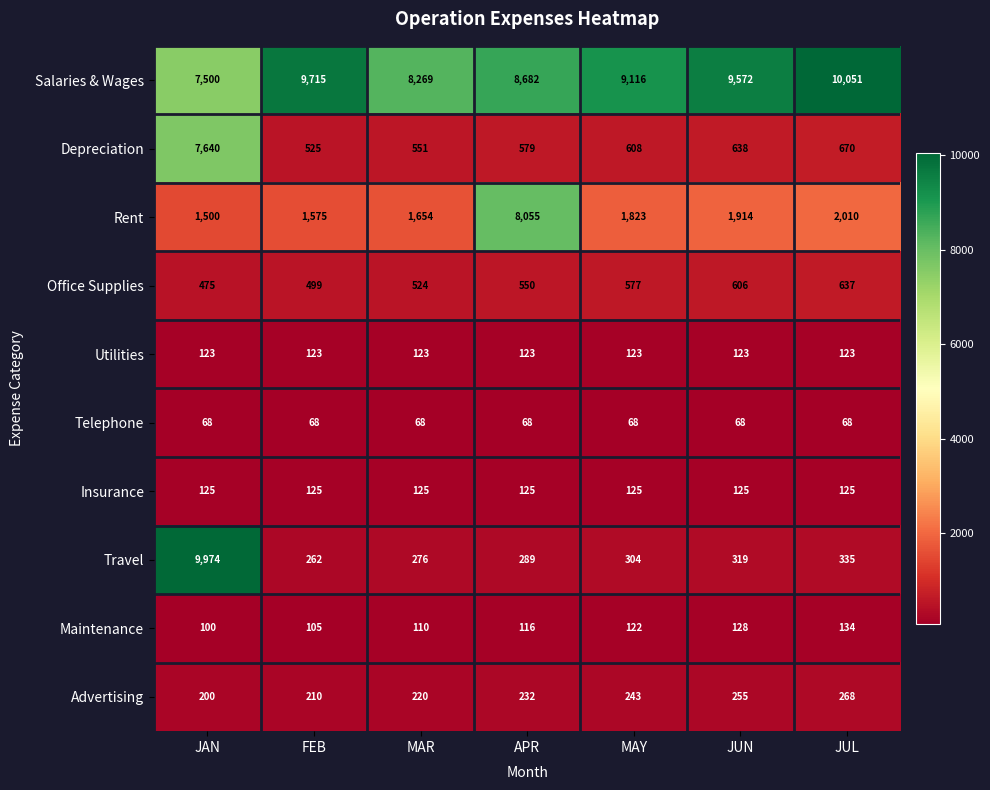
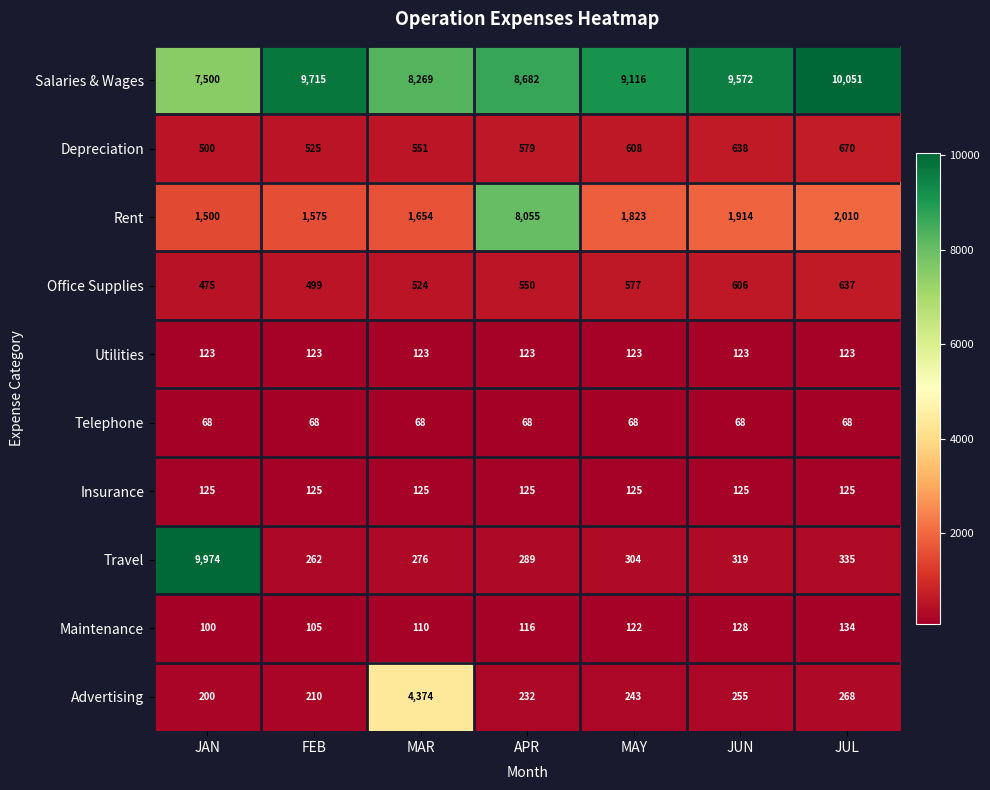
  {
    "Salaries & Wages": {
      "JAN": "7,500",
      "FEB": "9,715",
      "MAR": "8,269",
      "APR": "8,682",
      "MAY": "9,116",
      "JUN": "9,572",
      "JUL": "10,051"
    },
    "Depreciation": {
-     "JAN": "7,640",
+     "JAN": "500",
      "FEB": "525",
      "MAR": "551",
      "APR": "579",
      "MAY": "608",
      "JUN": "638",
      "JUL": "670"
    },
    "Rent": {
      "JAN": "1,500",
      "FEB": "1,575",
      "MAR": "1,654",
      "APR": "8,055",
      "MAY": "1,823",
      "JUN": "1,914",
      "JUL": "2,010"
    },
    "Office Supplies": {
      "JAN": "475",
      "FEB": "499",
      "MAR": "524",
      "APR": "550",
      "MAY": "577",
      "JUN": "606",
      "JUL": "637"
    },
    "Utilities": {
      "JAN": "123",
      "FEB": "123",
      "MAR": "123",
      "APR": "123",
      "MAY": "123",
      "JUN": "123",
      "JUL": "123"
    },
    "Telephone": {
      "JAN": "68",
      "FEB": "68",
      "MAR": "68",
      "APR": "68",
      "MAY": "68",
      "JUN": "68",
      "JUL": "68"
    },
    "Insurance": {
      "JAN": "125",
      "FEB": "125",
      "MAR": "125",
      "APR": "125",
      "MAY": "125",
      "JUN": "125",
      "JUL": "125"
    },
    "Travel": {
      "JAN": "9,974",
      "FEB": "262",
      "MAR": "276",
      "APR": "289",
      "MAY": "304",
      "JUN": "319",
      "JUL": "335"
    },
    "Maintenance": {
      "JAN": "100",
      "FEB": "105",
      "MAR": "110",
      "APR": "116",
      "MAY": "122",
      "JUN": "128",
      "JUL": "134"
    },
    "Advertising": {
      "JAN": "200",
      "FEB": "210",
-     "MAR": "220",
+     "MAR": "4,374",
      "APR": "232",
      "MAY": "243",
      "JUN": "255",
      "JUL": "268"
    }
  }
